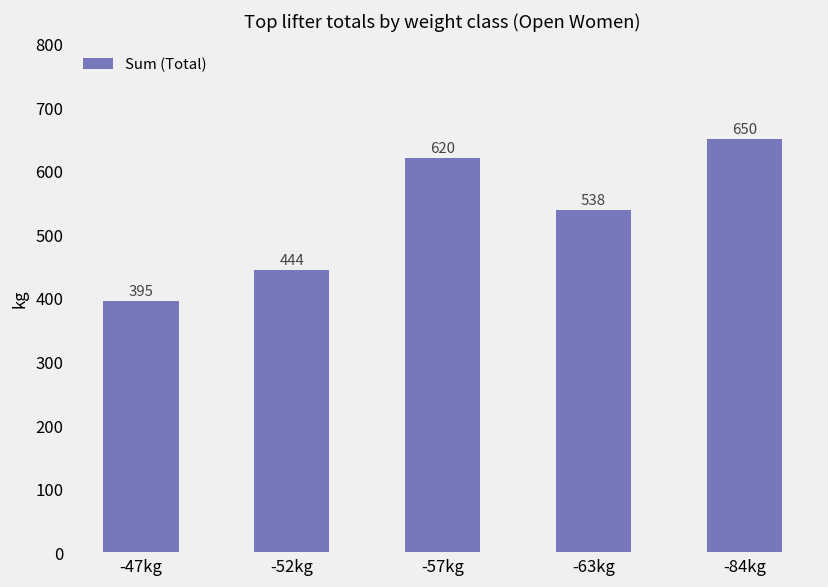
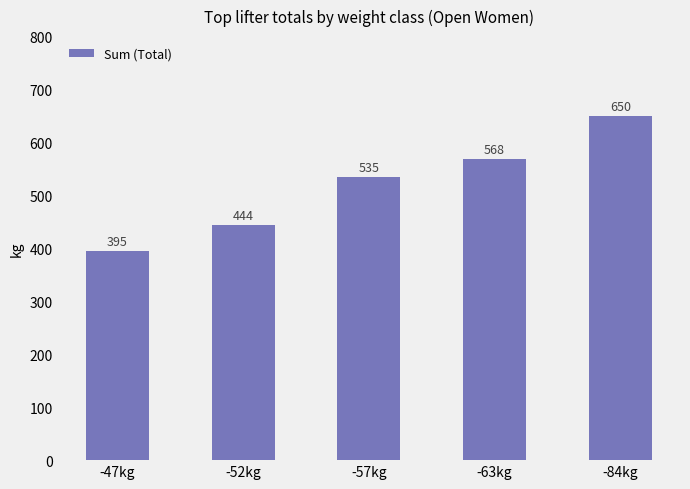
  {
    "-47kg": 395,
    "-52kg": 444,
-   "-57kg": 620,
-   "-63kg": 538,
+   "-57kg": 535,
+   "-63kg": 568,
    "-84kg": 650
  }
